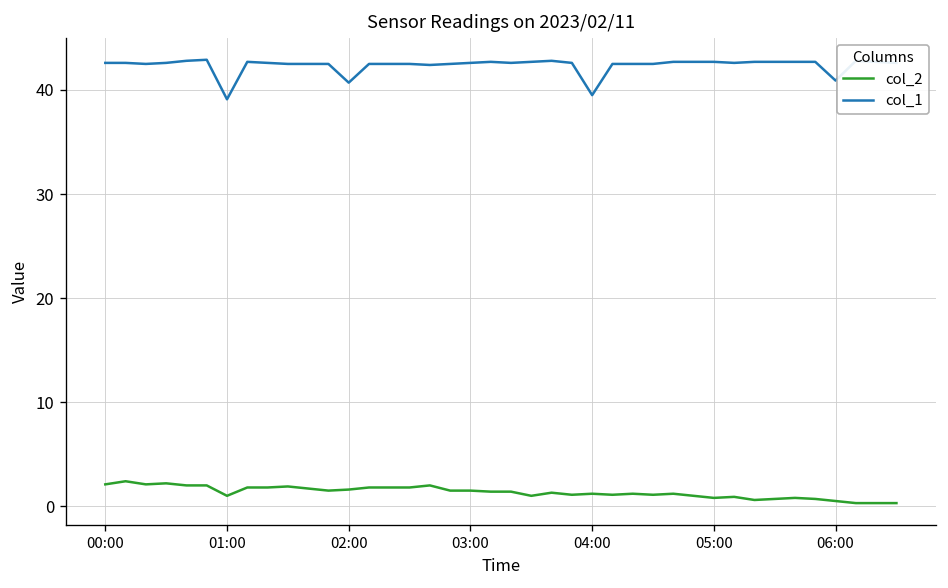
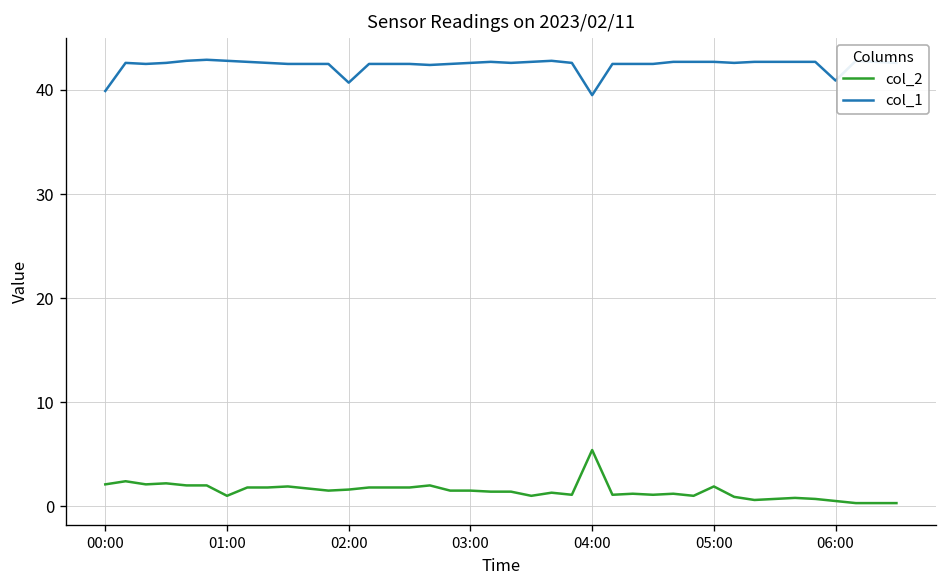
  {
    "col_2": {
      "00:00": 2,
      "01:00": 1,
      "02:00": 2,
      "03:00": 2,
-     "04:00": 1,
-     "05:00": 1,
+     "04:00": 5,
+     "05:00": 2,
      "06:00": 1
    },
    "col_1": {
-     "00:00": 43,
-     "01:00": 39,
+     "00:00": 40,
+     "01:00": 43,
      "02:00": 41,
      "03:00": 43,
      "04:00": 40,
      "05:00": 43,
      "06:00": 41
    }
  }
